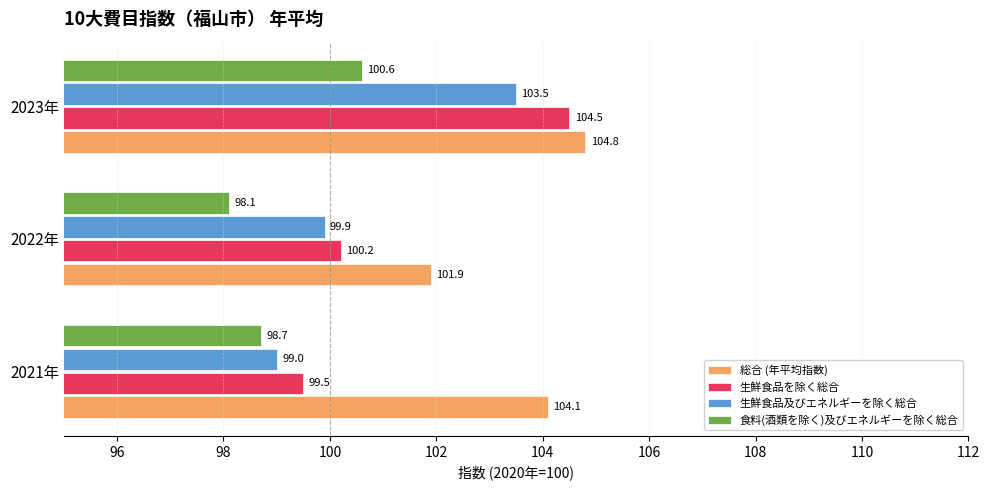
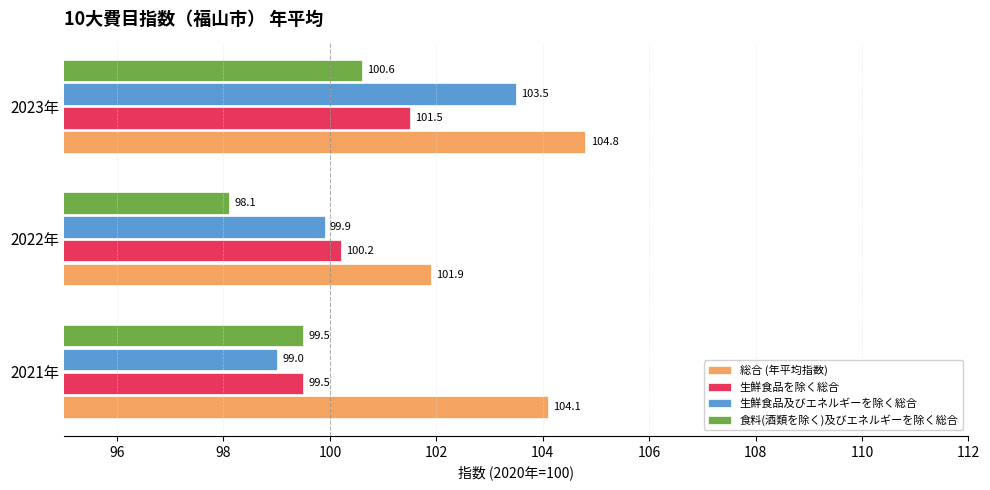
  {
    "総合 (年平均指数)": {
      "2023年": 104.8,
      "2022年": 101.9,
      "2021年": 104.1
    },
    "生鮮食品を除く総合": {
-     "2023年": 104.5,
+     "2023年": 101.5,
      "2022年": 100.2,
      "2021年": 99.5
    },
    "生鮮食品及びエネルギーを除く総合": {
      "2023年": 103.5,
      "2022年": 99.9,
      "2021年": 99.0
    },
    "食料(酒類を除く)及びエネルギーを除く総合": {
      "2023年": 100.6,
      "2022年": 98.1,
-     "2021年": 98.7
+     "2021年": 99.5
    }
  }
